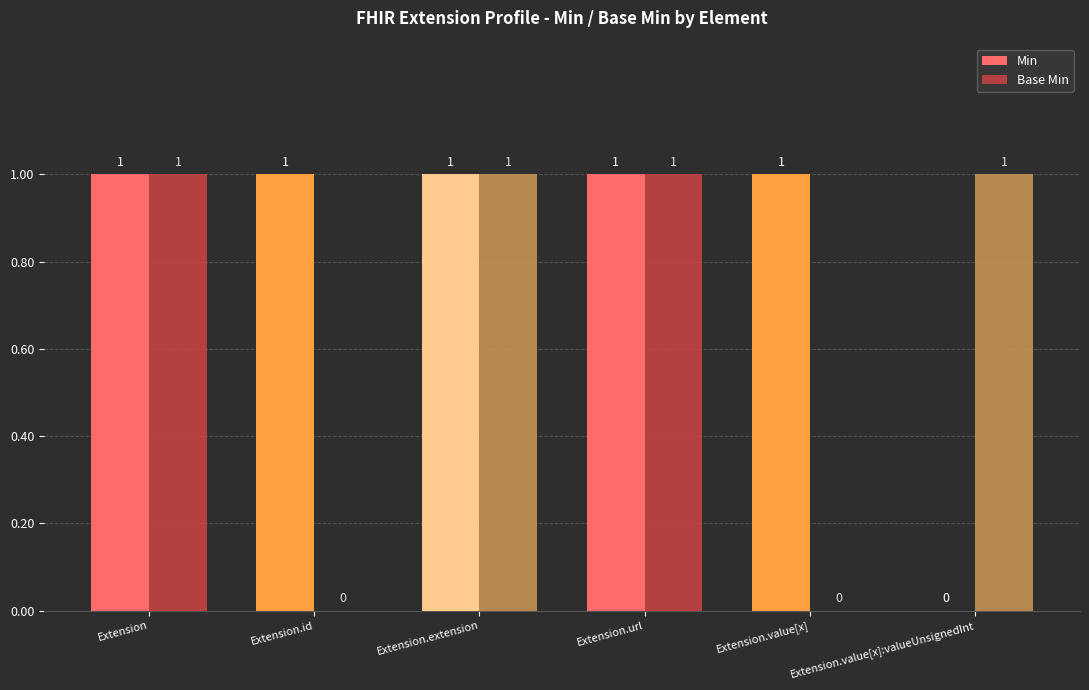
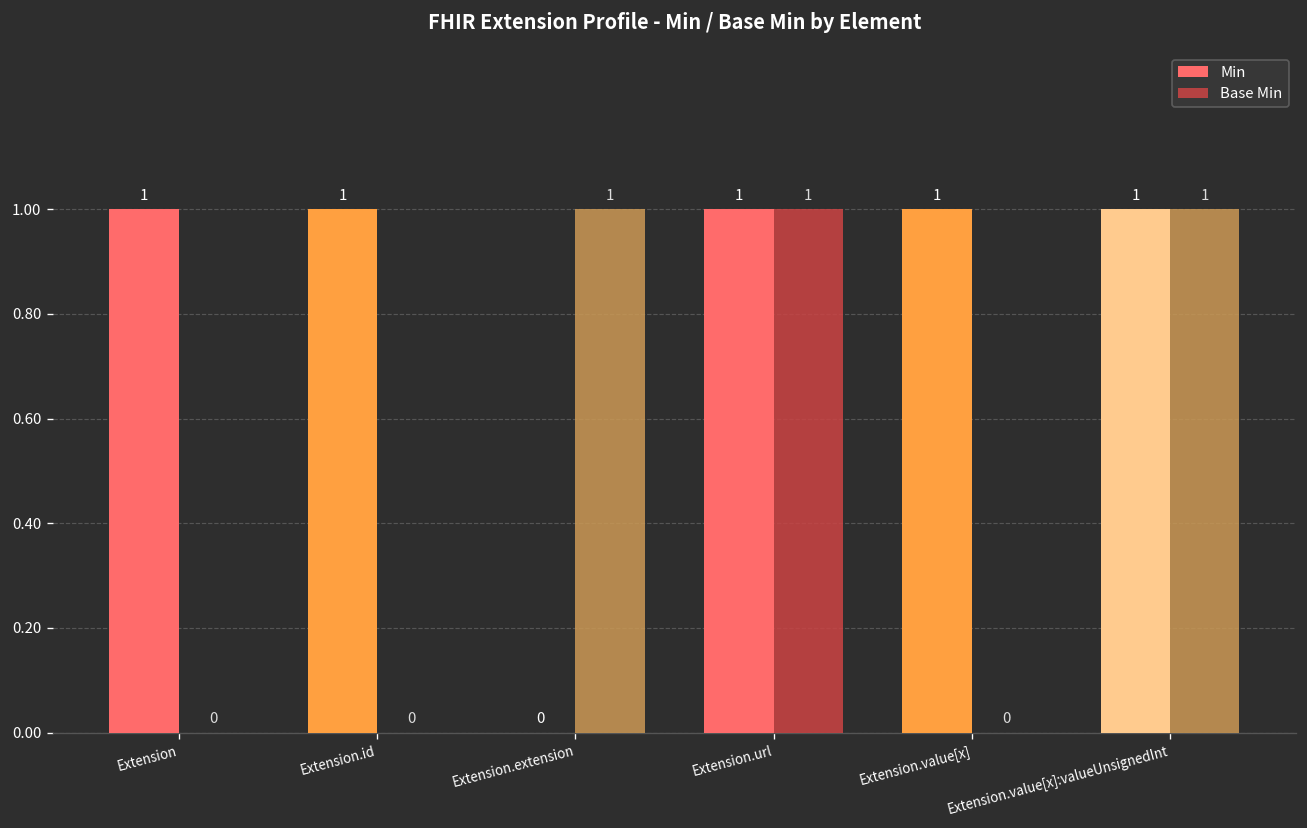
  {
    "Min": {
      "Extension": 1,
      "Extension.id": 1,
-     "Extension.extension": 1,
+     "Extension.extension": 0,
      "Extension.url": 1,
      "Extension.value[x]": 1,
-     "Extension.value[x]:valueUnsignedInt": 0
+     "Extension.value[x]:valueUnsignedInt": 1
    },
    "Base Min": {
-     "Extension": 1,
+     "Extension": 0,
      "Extension.id": 0,
      "Extension.extension": 1,
      "Extension.url": 1,
      "Extension.value[x]": 0,
      "Extension.value[x]:valueUnsignedInt": 1
    }
  }
